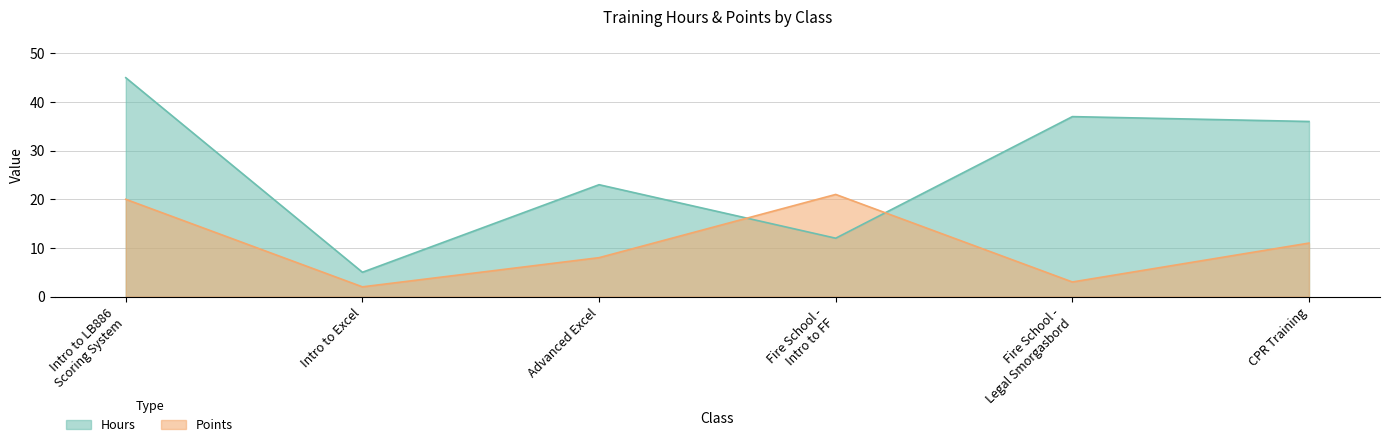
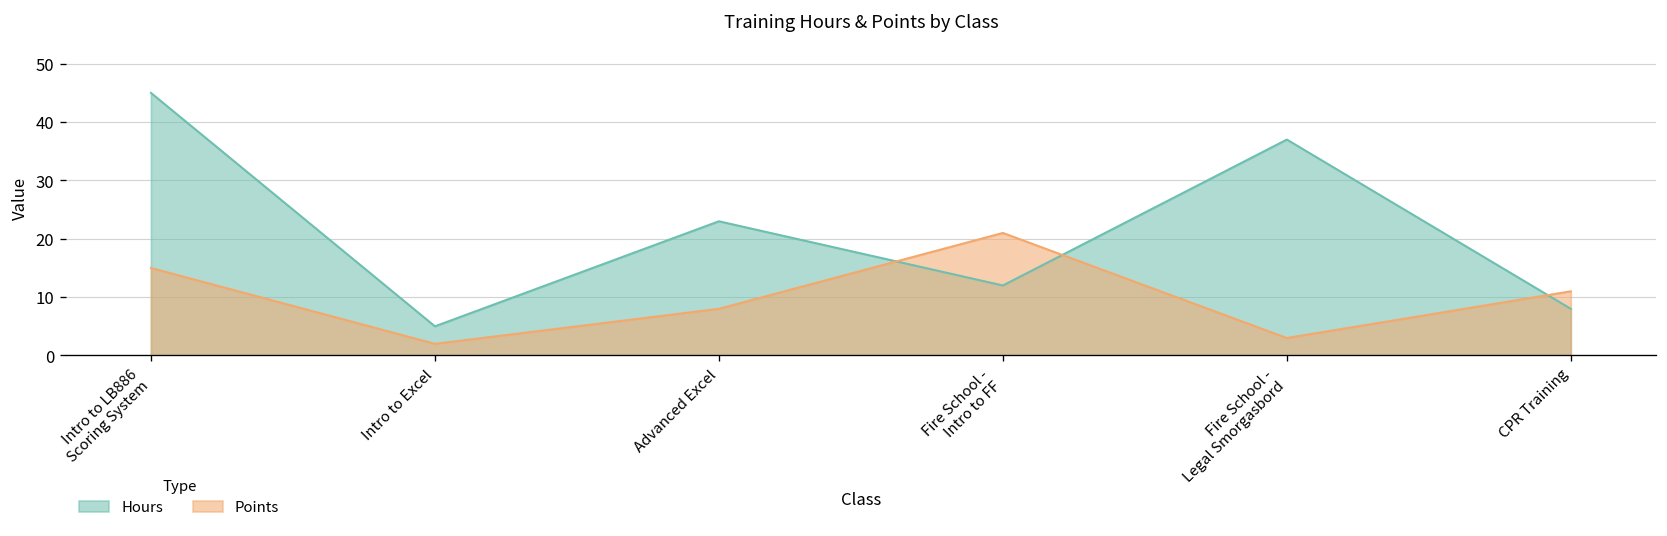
  {
    "Hours": {
      "Intro to LB886 Scoring System": 45,
      "Intro to Excel": 5,
      "Advanced Excel": 23,
      "Fire School - Intro to FF": 12,
      "Fire School - Legal Smorgasbord": 37,
-     "CPR Training": 36
+     "CPR Training": 8
    },
    "Points": {
-     "Intro to LB886 Scoring System": 20,
+     "Intro to LB886 Scoring System": 15,
      "Intro to Excel": 2,
      "Advanced Excel": 8,
      "Fire School - Intro to FF": 21,
      "Fire School - Legal Smorgasbord": 3,
      "CPR Training": 11
    }
  }
